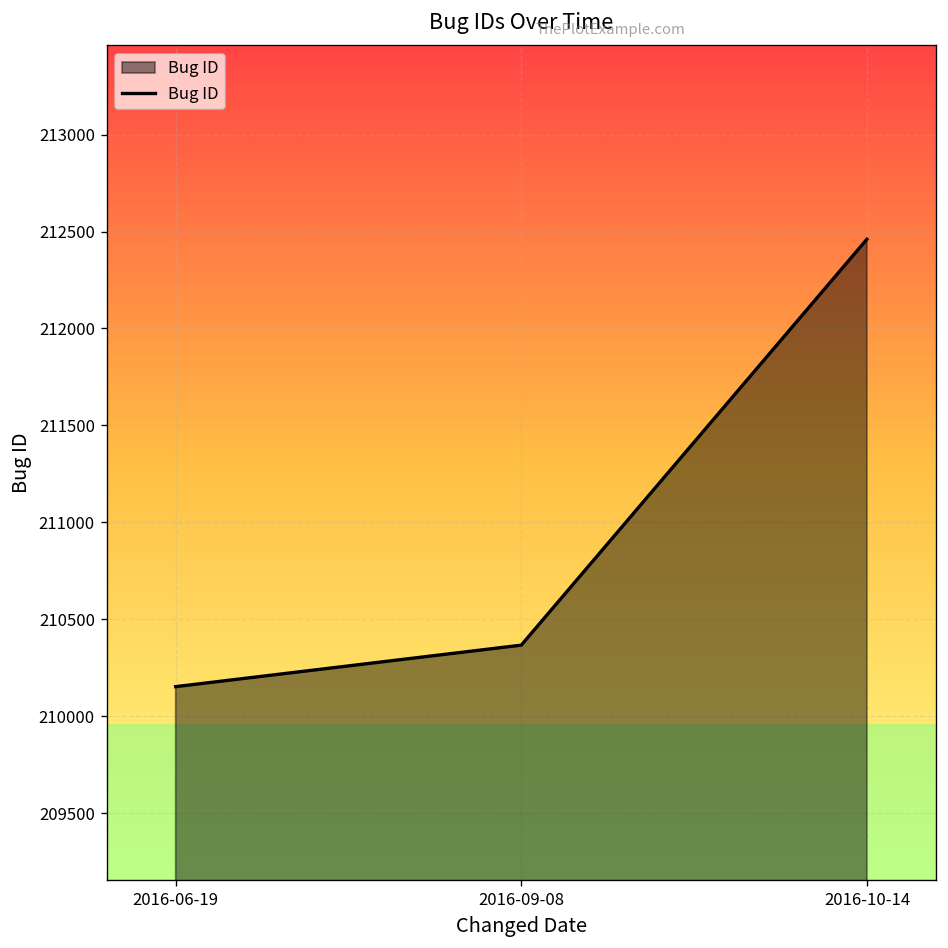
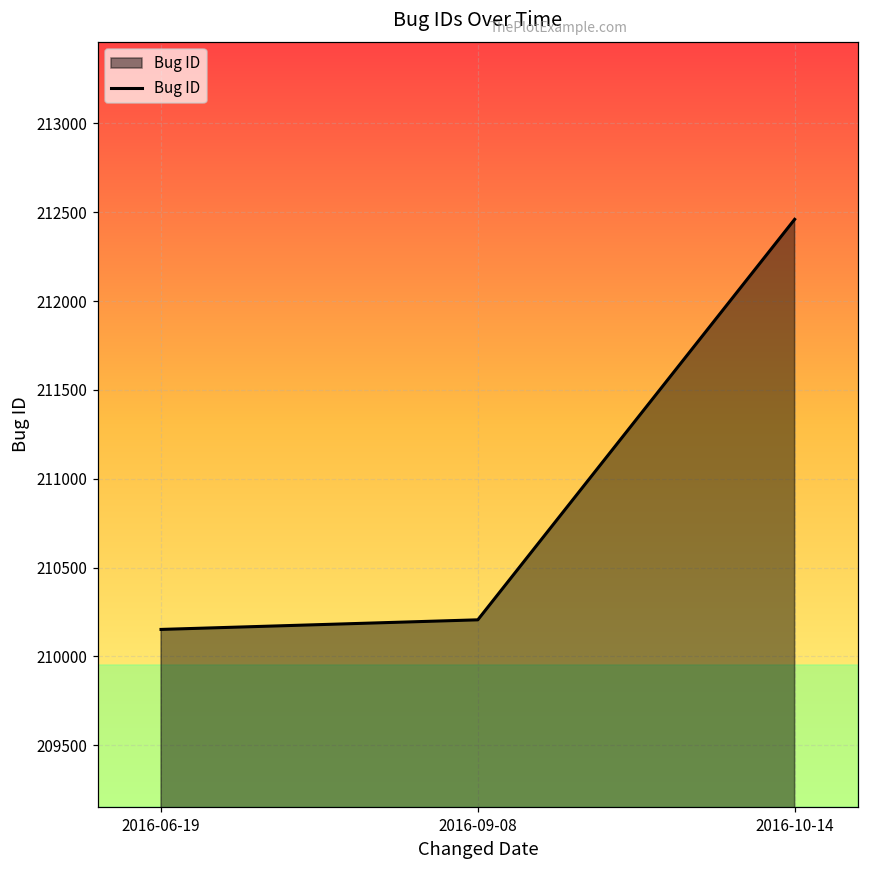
  {
    "2016-06-19": 210150,
-   "2016-09-08": 210370,
+   "2016-09-08": 210210,
    "2016-10-14": 212460
  }
